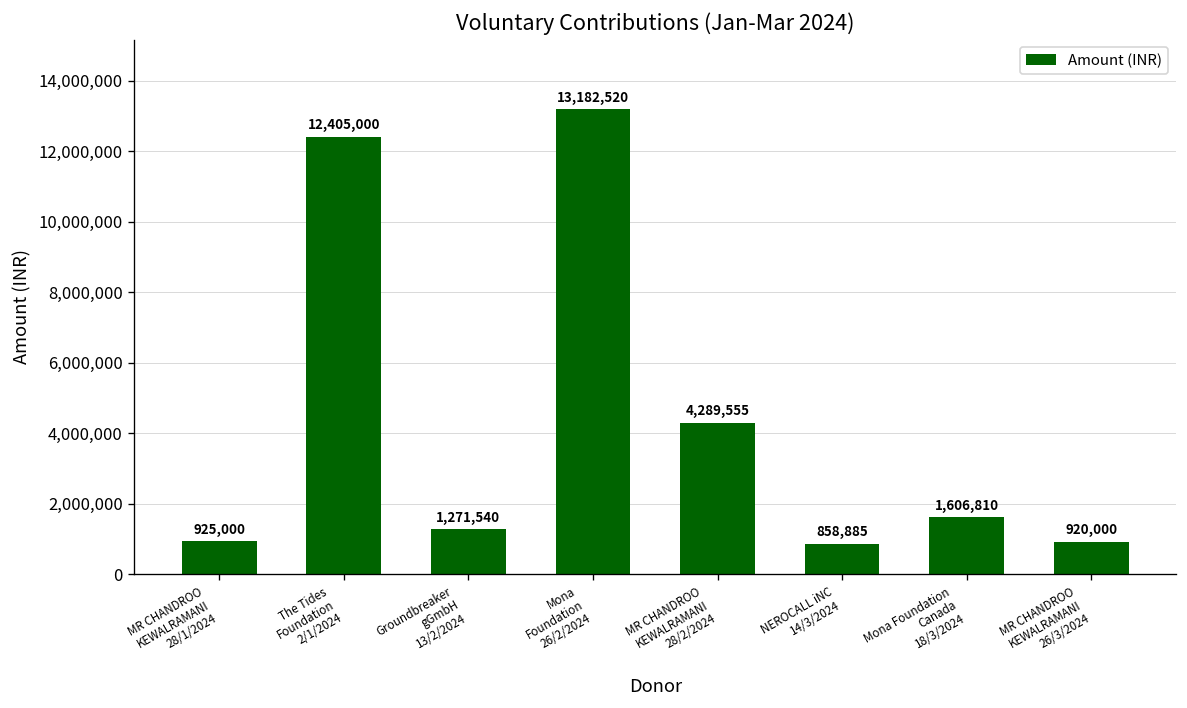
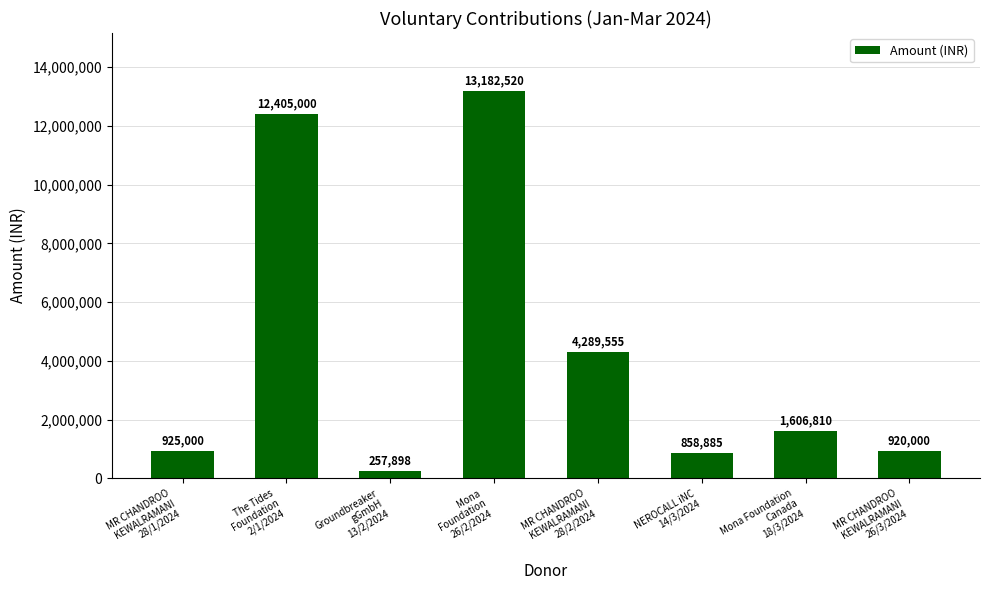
  {
    "MR CHANDROO KEWALRAMANI 28/1/2024": "925,000",
    "The Tides Foundation 2/1/2024": "12,405,000",
-   "Groundbreaker gGmbH 13/2/2024": "1,271,540",
+   "Groundbreaker gGmbH 13/2/2024": "257,898",
    "Mona Foundation 26/2/2024": "13,182,520",
    "MR CHANDROO KEWALRAMANI 28/2/2024": "4,289,555",
    "NEROCALL iNC 14/3/2024": "858,885",
    "Mona Foundation Canada 18/3/2024": "1,606,810",
    "MR CHANDROO KEWALRAMANI 26/3/2024": "920,000"
  }
